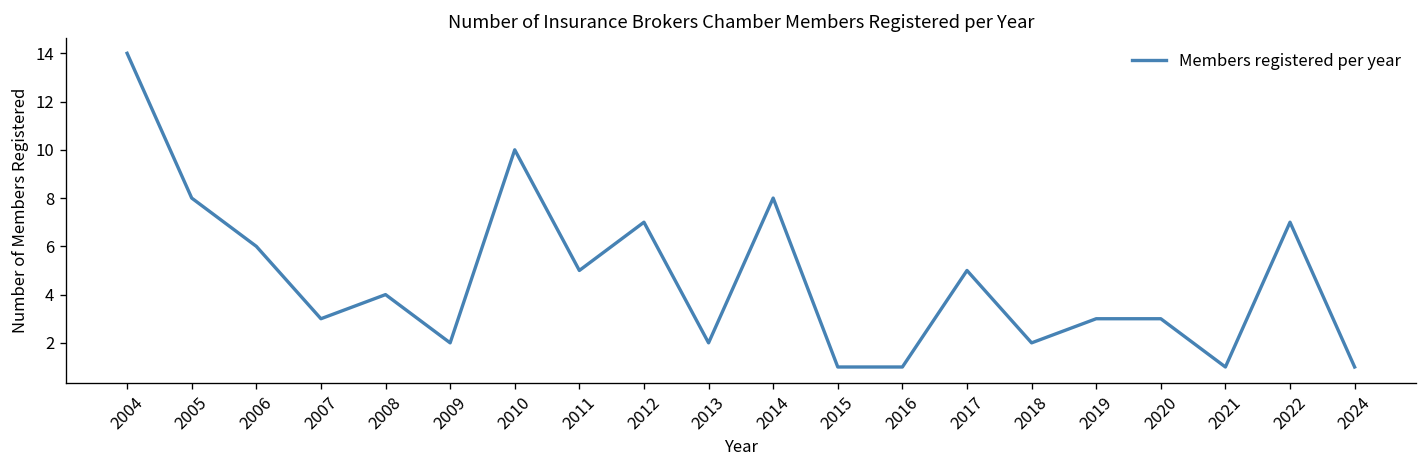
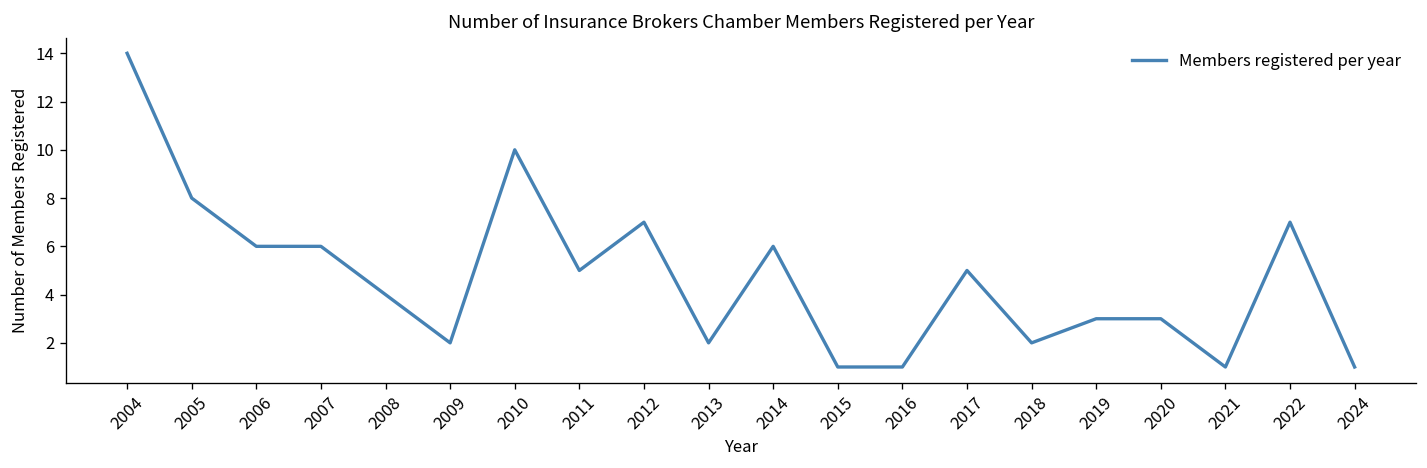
  {
    "2004": 14,
    "2005": 8,
    "2006": 6,
-   "2007": 3,
+   "2007": 6,
    "2008": 4,
    "2009": 2,
    "2010": 10,
    "2011": 5,
    "2012": 7,
    "2013": 2,
-   "2014": 8,
+   "2014": 6,
    "2015": 1,
    "2016": 1,
    "2017": 5,
    "2018": 2,
    "2019": 3,
    "2020": 3,
    "2021": 1,
    "2022": 7,
    "2024": 1
  }
